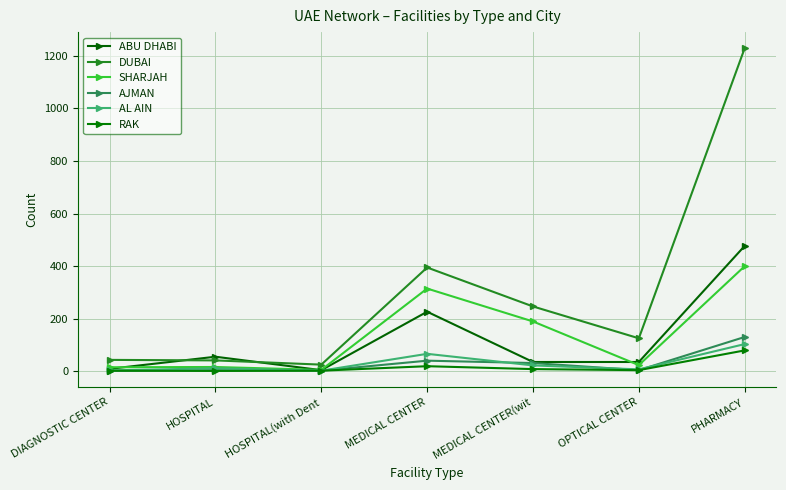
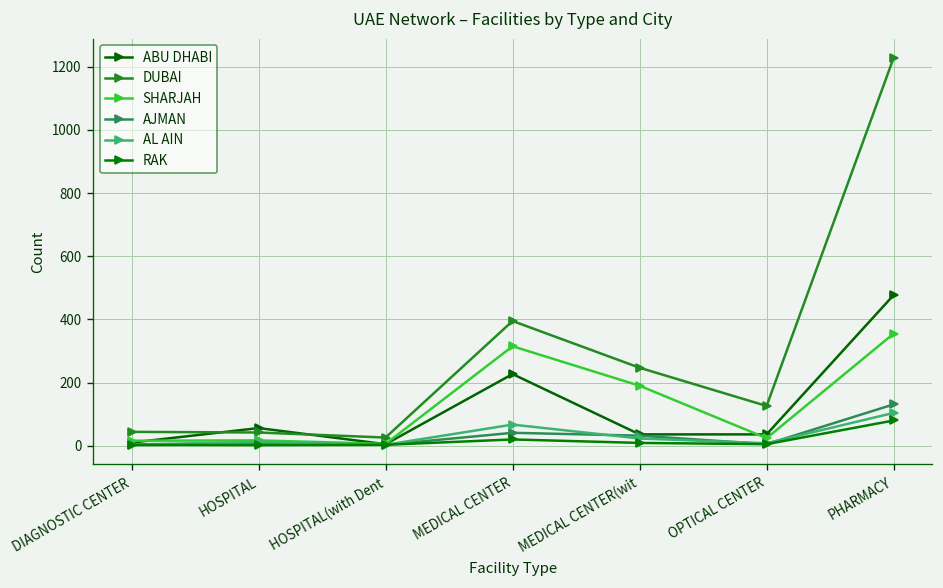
  {
    "SHARJAH": {
      "MEDICAL CENTER": 320,
      "MEDICAL CENTER(wit": 190,
      "OPTICAL CENTER": 20,
-     "PHARMACY": 400
+     "PHARMACY": 360
    }
  }
